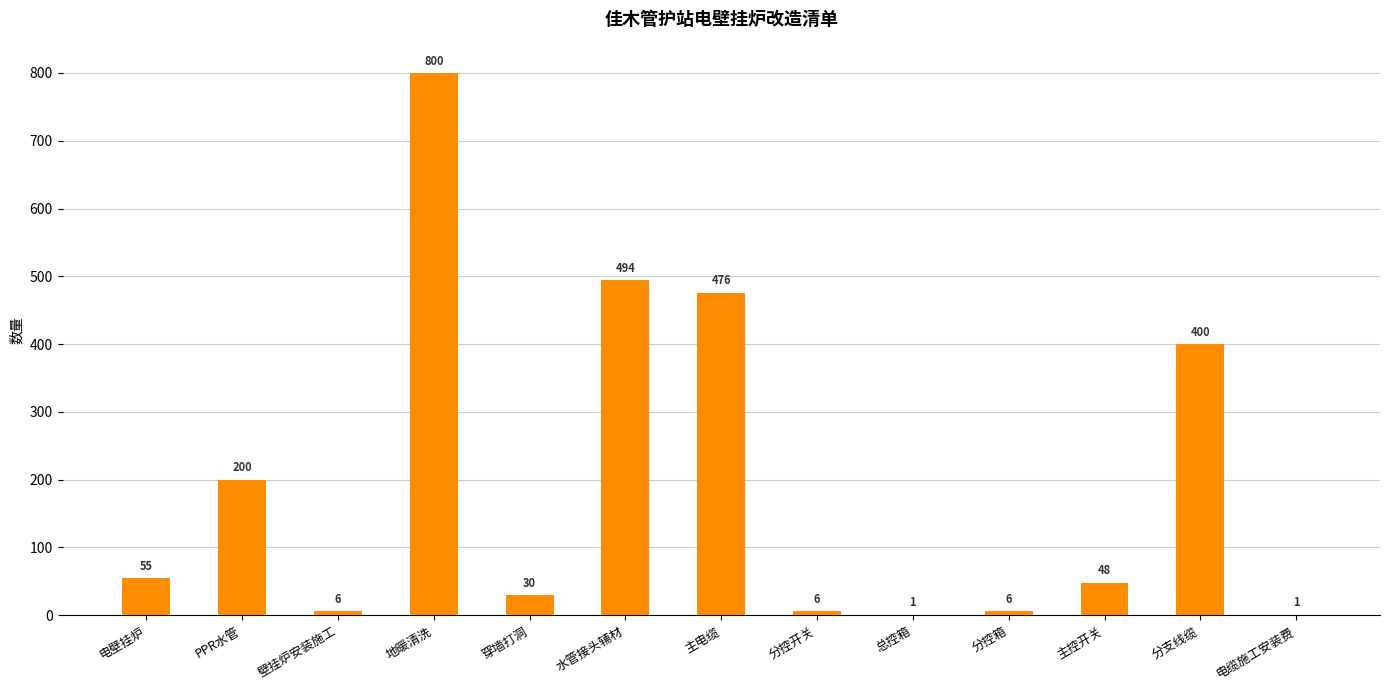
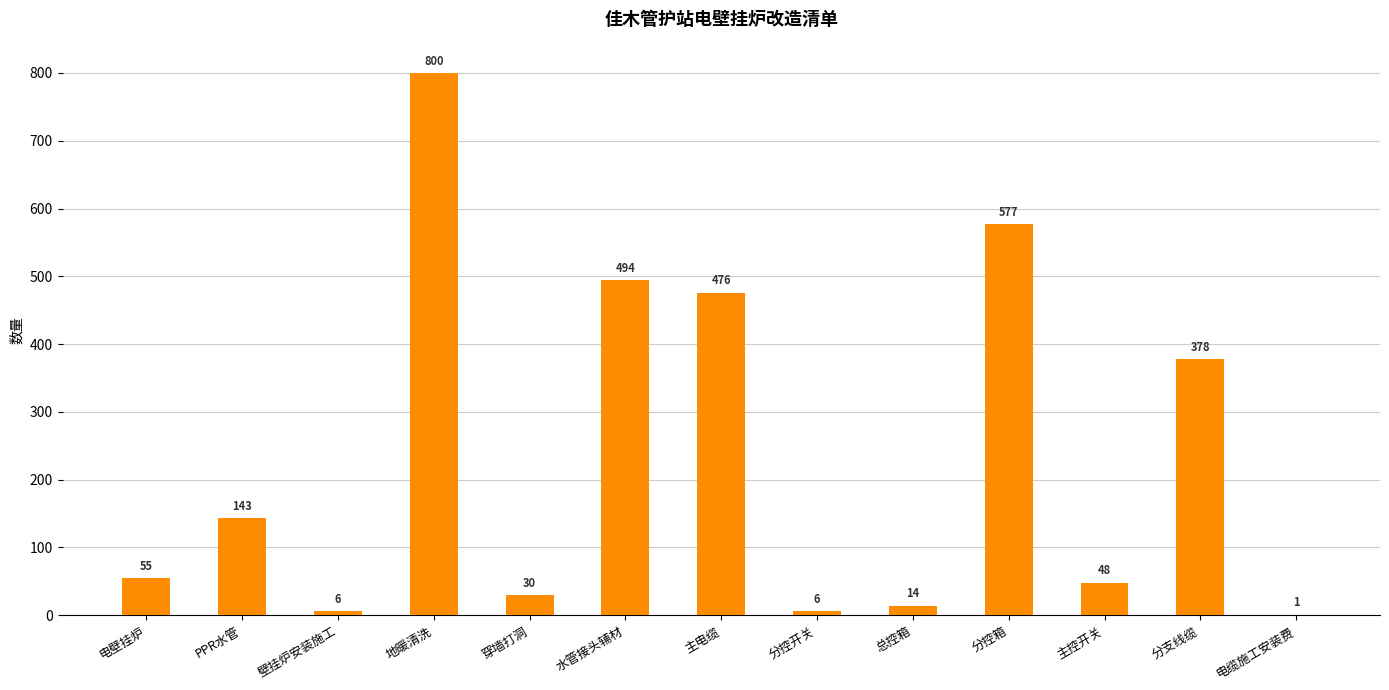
  {
    "电壁挂炉": 55,
-   "PPR水管": 200,
+   "PPR水管": 143,
    "壁挂炉安装施工": 6,
    "地暖清洗": 800,
    "穿墙打洞": 30,
    "水管接头辅材": 494,
    "主电缆": 476,
    "分控开关": 6,
-   "总控箱": 1,
-   "分控箱": 6,
+   "总控箱": 14,
+   "分控箱": 577,
    "主控开关": 48,
-   "分支线缆": 400,
+   "分支线缆": 378,
    "电缆施工安装费": 1
  }
